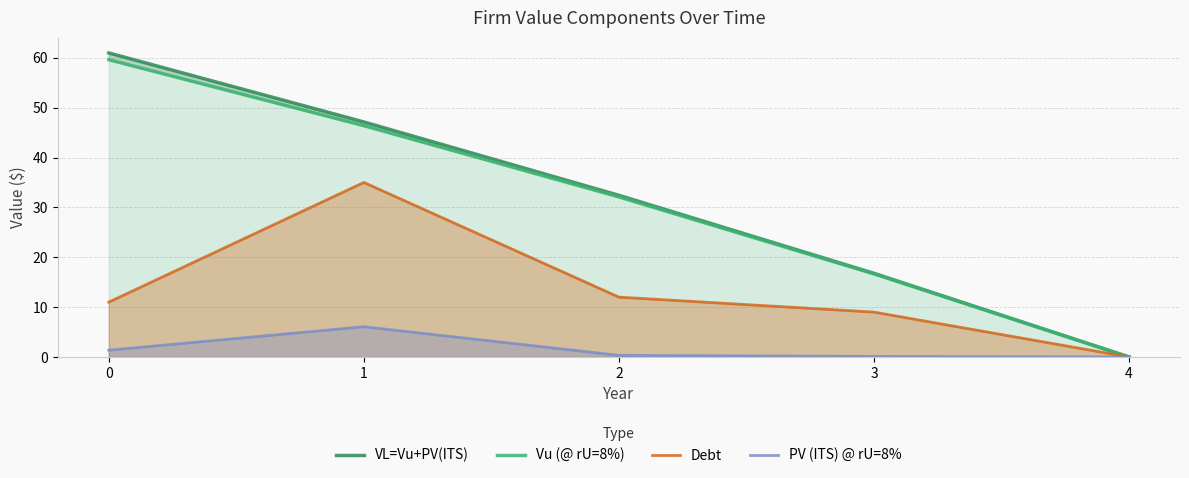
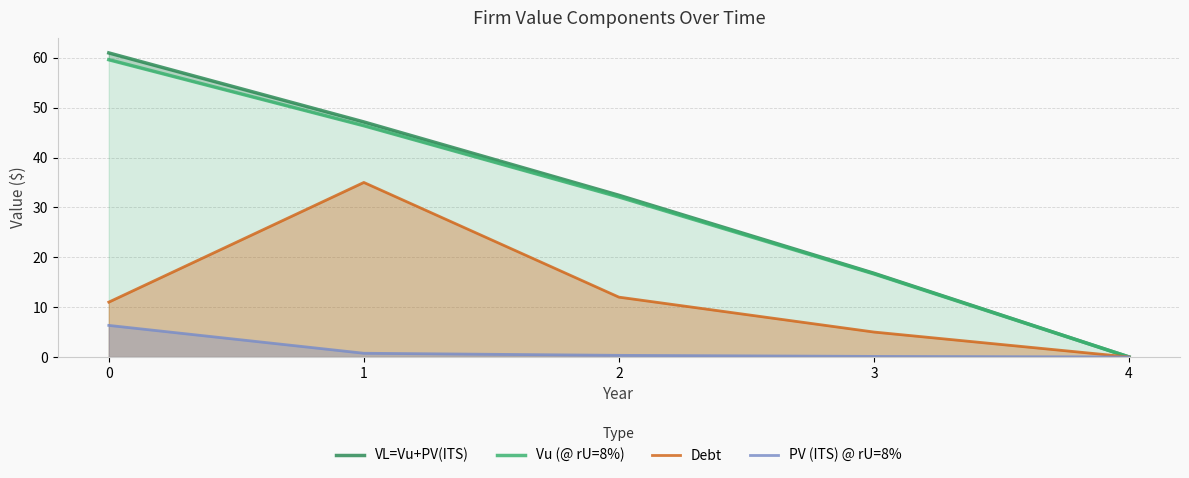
  {
    "Debt": {
      "0": 11,
      "1": 35,
      "2": 12,
-     "3": 9
+     "3": 5
    },
    "PV (ITS) @ rU=8%": {
-     "0": 1,
-     "1": 6,
+     "0": 6,
+     "1": 1,
      "2": 0,
      "3": 0
    }
  }
